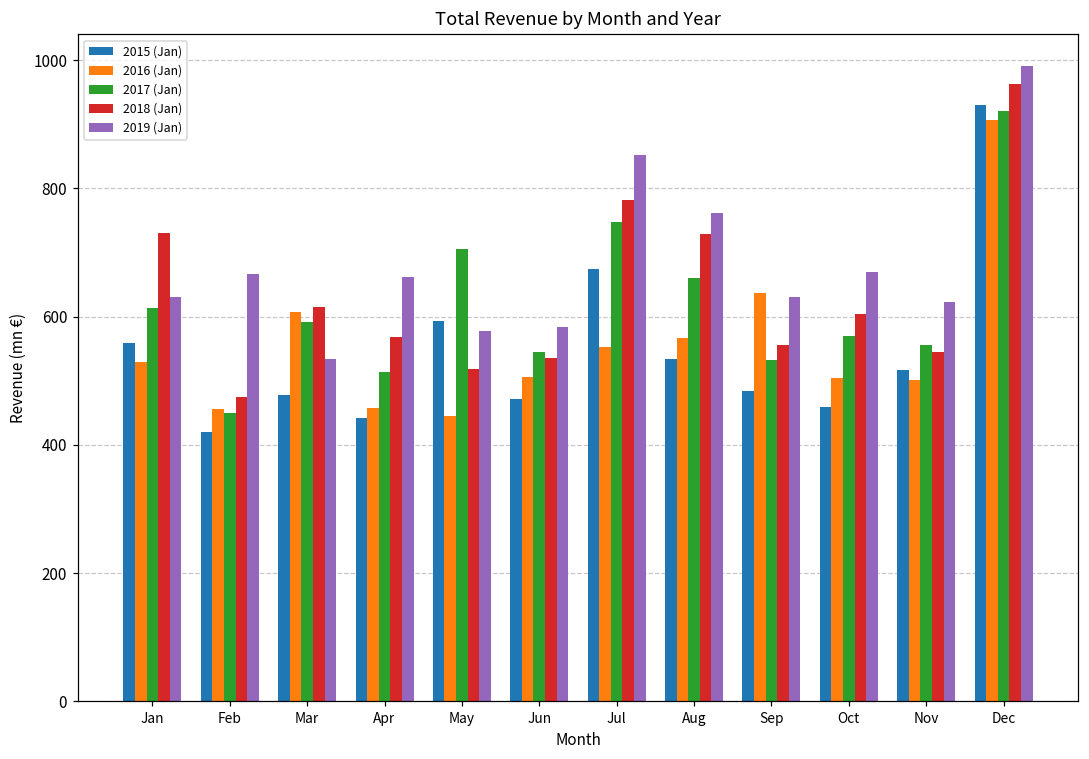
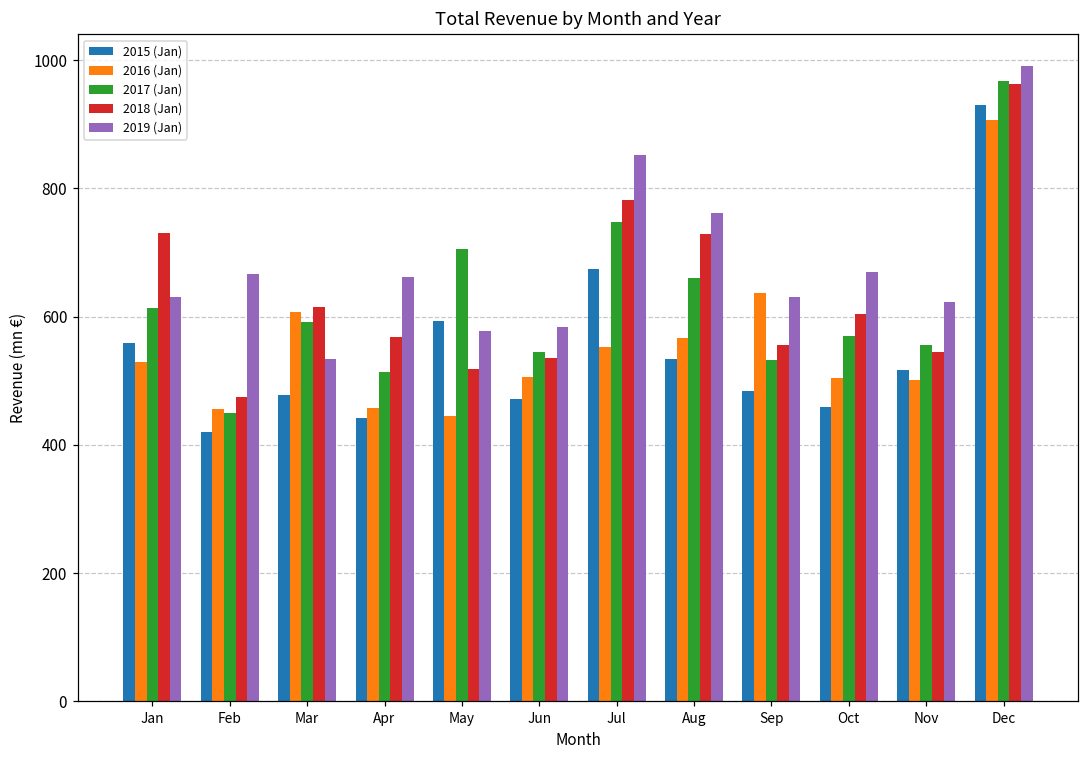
  {
    "2015 (Jan)": {
      "Jan": 560,
      "Feb": 420,
      "Mar": 480,
      "Apr": 440,
      "May": 590,
      "Jun": 470,
      "Jul": 670,
      "Aug": 530,
      "Sep": 480,
      "Oct": 460,
      "Nov": 520,
      "Dec": 930
    },
    "2016 (Jan)": {
      "Jan": 530,
      "Feb": 460,
      "Mar": 610,
      "Apr": 460,
      "May": 450,
      "Jun": 510,
      "Jul": 550,
      "Aug": 570,
      "Sep": 640,
      "Oct": 500,
      "Nov": 500,
      "Dec": 910
    },
    "2017 (Jan)": {
      "Jan": 610,
      "Feb": 450,
      "Mar": 590,
      "Apr": 510,
      "May": 710,
      "Jun": 540,
      "Jul": 750,
      "Aug": 660,
      "Sep": 530,
      "Oct": 570,
      "Nov": 560,
-     "Dec": 920
+     "Dec": 970
    },
    "2018 (Jan)": {
      "Jan": 730,
      "Feb": 470,
      "Mar": 610,
      "Apr": 570,
      "May": 520,
      "Jun": 540,
      "Jul": 780,
      "Aug": 730,
      "Sep": 560,
      "Oct": 600,
      "Nov": 550,
      "Dec": 960
    },
    "2019 (Jan)": {
      "Jan": 630,
      "Feb": 670,
      "Mar": 530,
      "Apr": 660,
      "May": 580,
      "Jun": 580,
      "Jul": 850,
      "Aug": 760,
      "Sep": 630,
      "Oct": 670,
      "Nov": 620,
      "Dec": 990
    }
  }
